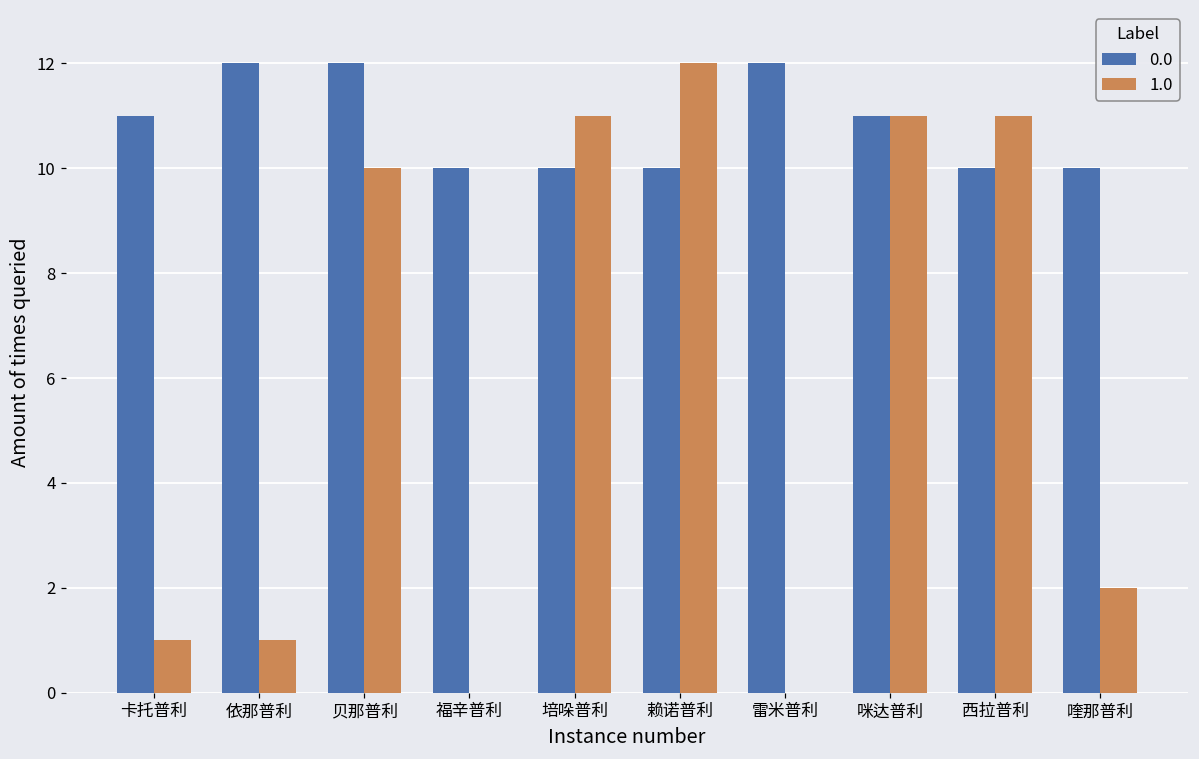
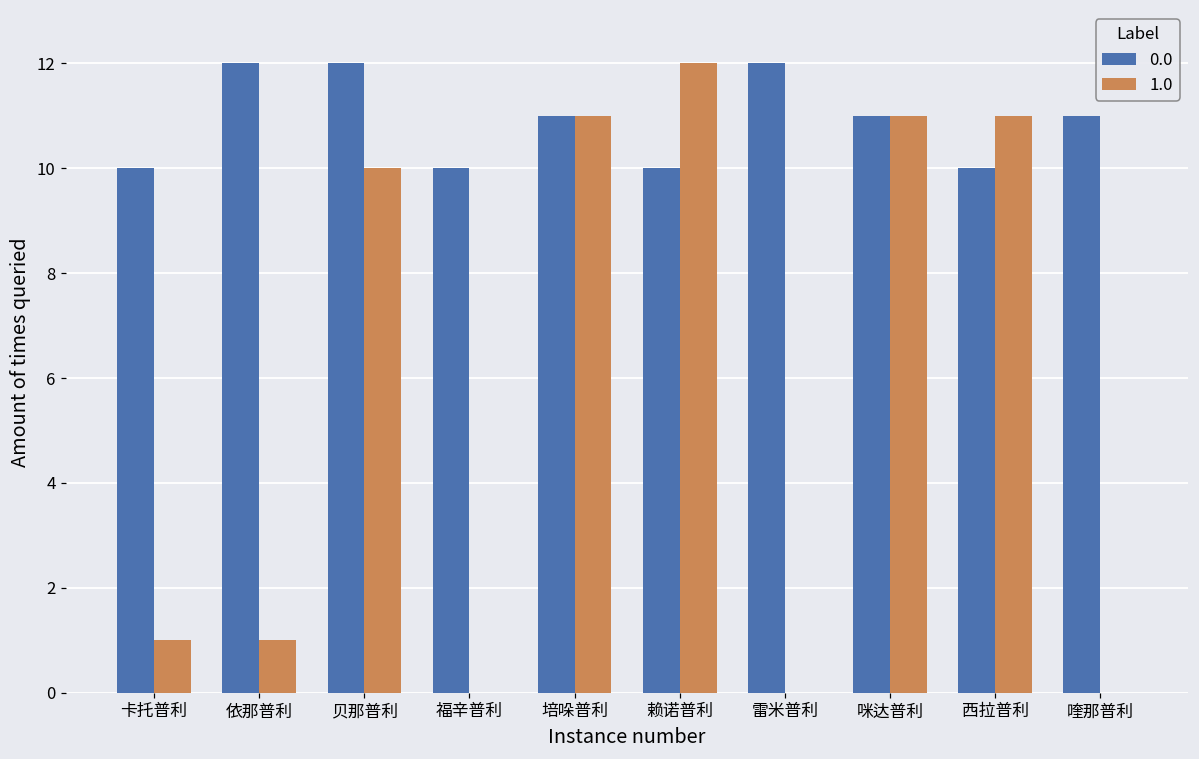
  {
    "0.0": {
-     "卡托普利": 11,
+     "卡托普利": 10,
      "依那普利": 12,
      "贝那普利": 12,
      "福辛普利": 10,
-     "培哚普利": 10,
+     "培哚普利": 11,
      "赖诺普利": 10,
      "雷米普利": 12,
      "咪达普利": 11,
      "西拉普利": 10,
-     "喹那普利": 10
+     "喹那普利": 11
    },
    "1.0": {
      "卡托普利": 1,
      "依那普利": 1,
      "贝那普利": 10,
      "福辛普利": 0,
      "培哚普利": 11,
      "赖诺普利": 12,
      "雷米普利": 0,
      "咪达普利": 11,
      "西拉普利": 11,
-     "喹那普利": 2
+     "喹那普利": 0
    }
  }
